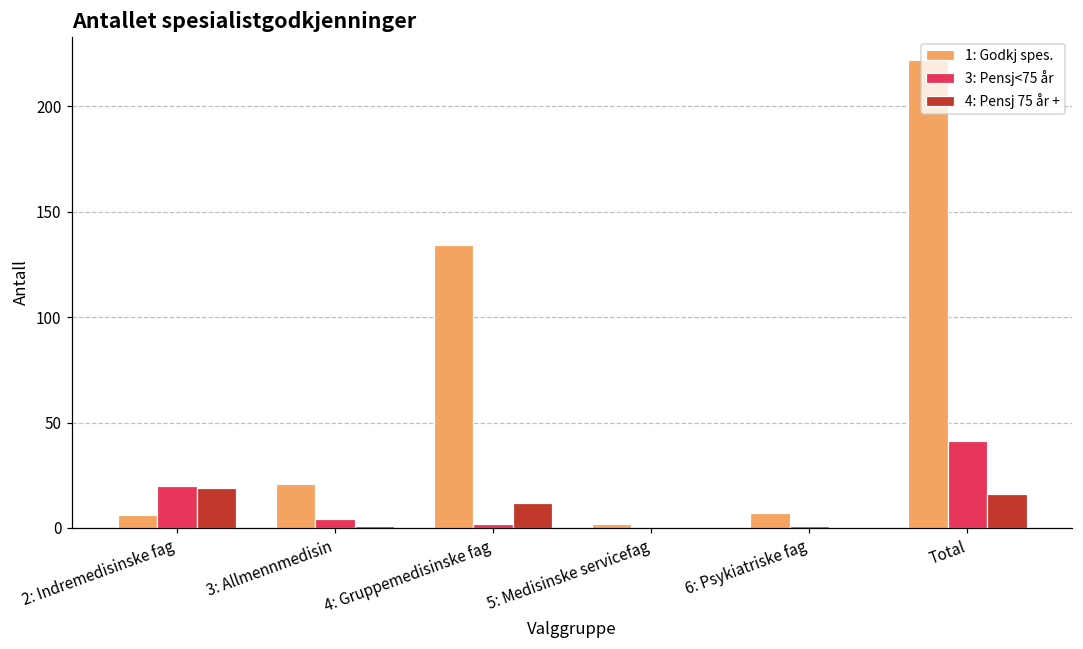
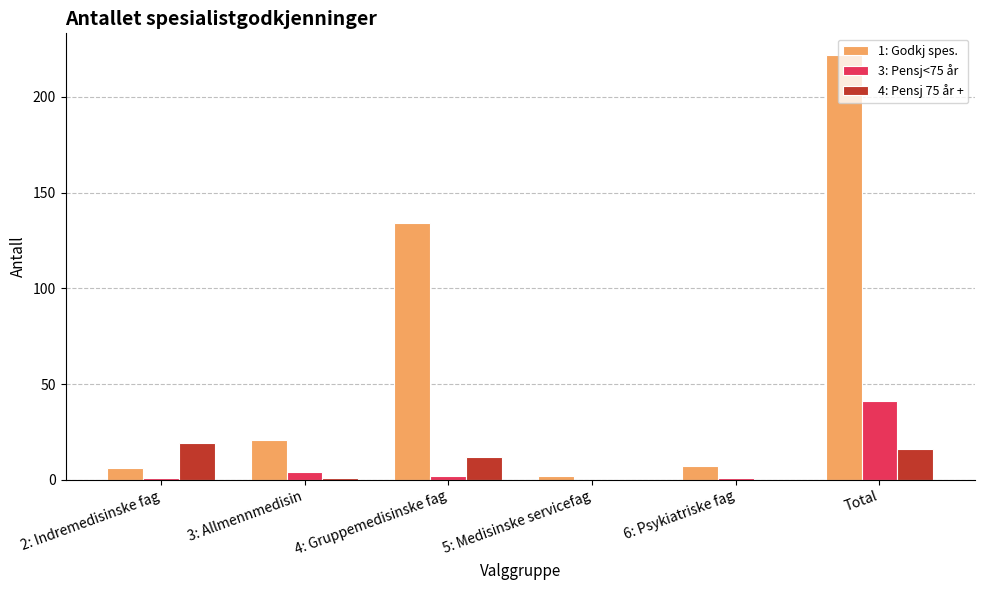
  {
    "1: Godkj spes.": {
      "2: Indremedisinske fag": 6,
      "3: Allmennmedisin": 21,
      "4: Gruppemedisinske fag": 134,
      "5: Medisinske servicefag": 2,
      "6: Psykiatriske fag": 7
    },
    "3: Pensj<75 år": {
-     "2: Indremedisinske fag": 20,
+     "2: Indremedisinske fag": 1,
      "3: Allmennmedisin": 4,
      "4: Gruppemedisinske fag": 2,
      "5: Medisinske servicefag": 0,
      "Total": 41
    },
    "4: Pensj 75 år +": {
      "2: Indremedisinske fag": 19,
      "4: Gruppemedisinske fag": 12,
      "5: Medisinske servicefag": 0,
      "6: Psykiatriske fag": 0,
      "Total": 16
    }
  }
